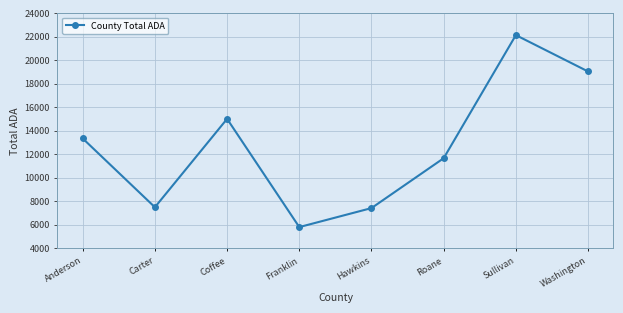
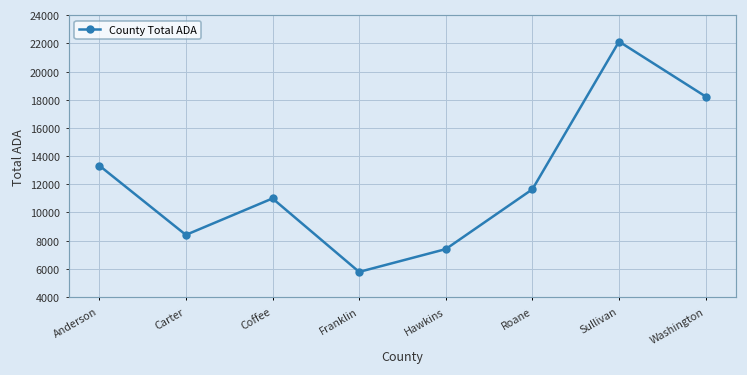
  {
    "Anderson": 13300,
-   "Carter": 7500,
-   "Coffee": 15000,
+   "Carter": 8400,
+   "Coffee": 11000,
    "Franklin": 5800,
    "Hawkins": 7400,
    "Roane": 11600,
    "Sullivan": 22100,
-   "Washington": 19000
+   "Washington": 18200
  }
